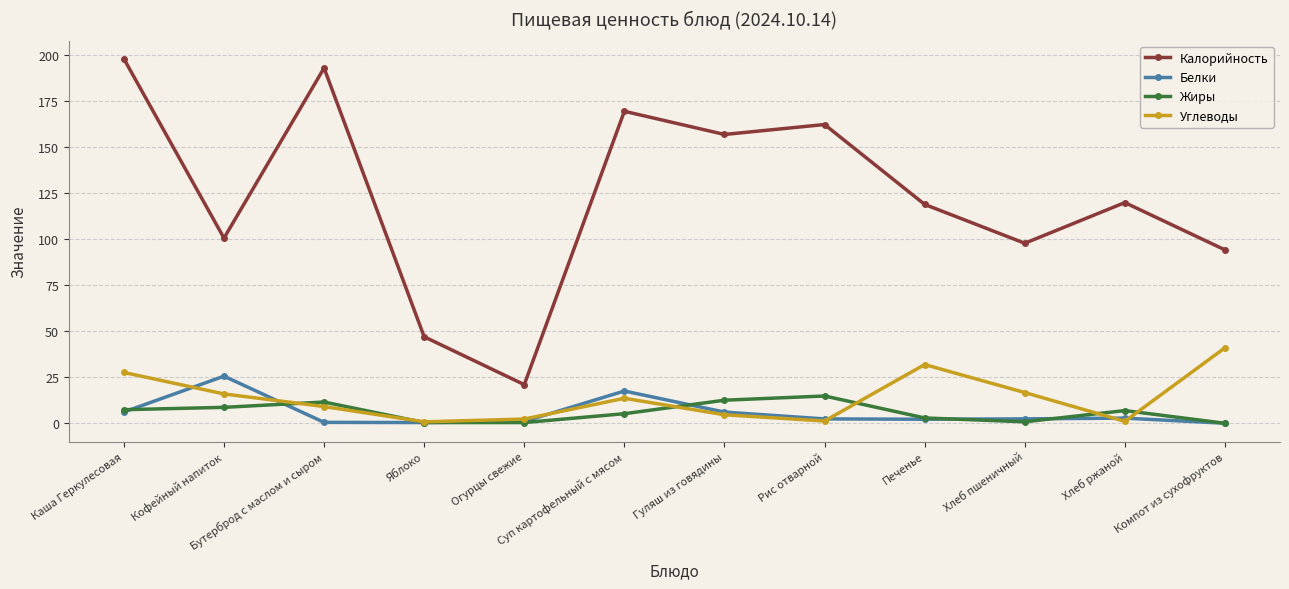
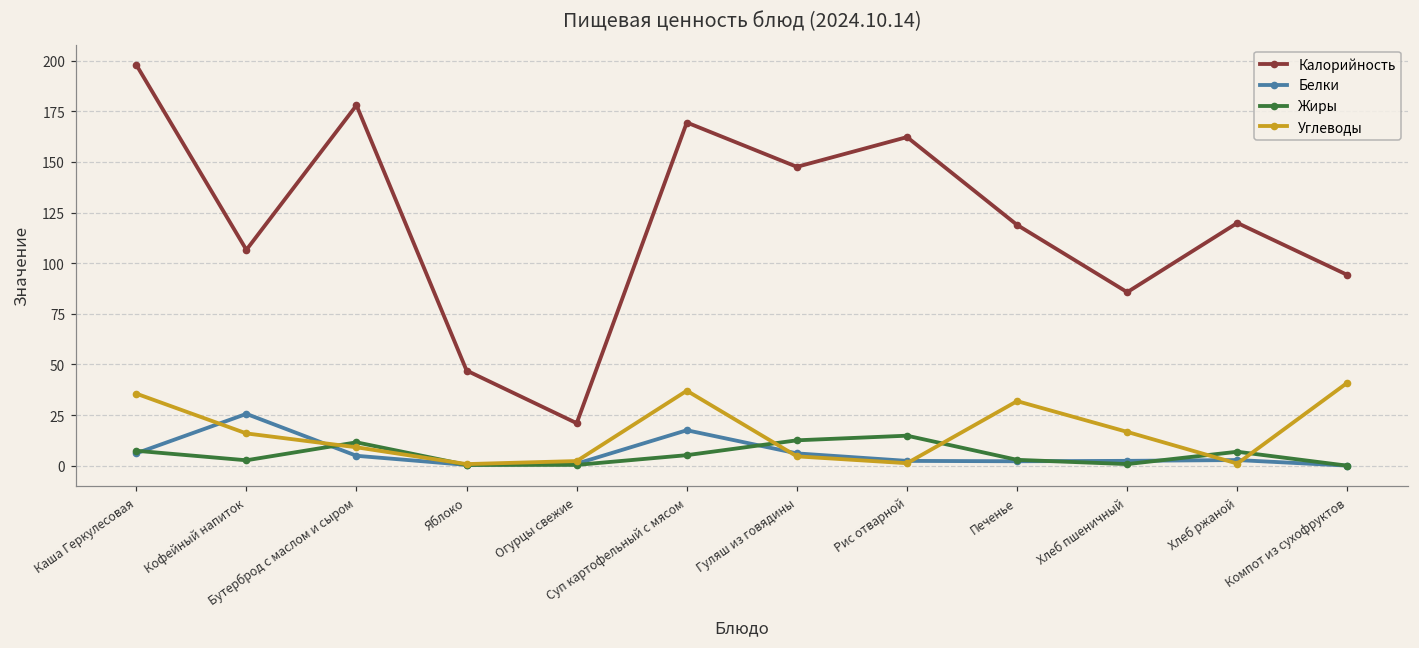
  {
    "Калорийность": {
      "Каша Геркулесовая": 198,
-     "Кофейный напиток": 101,
-     "Бутерброд с маслом и сыром": 193,
+     "Кофейный напиток": 107,
+     "Бутерброд с маслом и сыром": 178,
      "Яблоко": 47,
      "Огурцы свежие": 21,
      "Суп картофельный с мясом": 170,
-     "Гуляш из говядины": 157,
+     "Гуляш из говядины": 148,
      "Рис отварной": 162,
      "Печенье": 119,
-     "Хлеб пшеничный": 98,
+     "Хлеб пшеничный": 86,
      "Хлеб ржаной": 120,
      "Компот из сухофруктов": 94
    },
    "Белки": {
      "Кофейный напиток": 26,
-     "Бутерброд с маслом и сыром": 1,
+     "Бутерброд с маслом и сыром": 5,
      "Суп картофельный с мясом": 18,
      "Гуляш из говядины": 6,
      "Хлеб пшеничный": 2,
      "Хлеб ржаной": 3
    },
    "Жиры": {
-     "Кофейный напиток": 9,
+     "Кофейный напиток": 3,
      "Бутерброд с маслом и сыром": 12,
      "Суп картофельный с мясом": 5,
      "Гуляш из говядины": 13,
      "Рис отварной": 15,
      "Хлеб пшеничный": 1,
      "Хлеб ржаной": 7
    },
    "Углеводы": {
-     "Каша Геркулесовая": 28,
+     "Каша Геркулесовая": 36,
      "Кофейный напиток": 16,
      "Бутерброд с маслом и сыром": 9,
-     "Суп картофельный с мясом": 14,
+     "Суп картофельный с мясом": 37,
      "Гуляш из говядины": 5,
      "Печенье": 32,
      "Хлеб пшеничный": 17,
      "Хлеб ржаной": 1,
      "Компот из сухофруктов": 41
    }
  }
